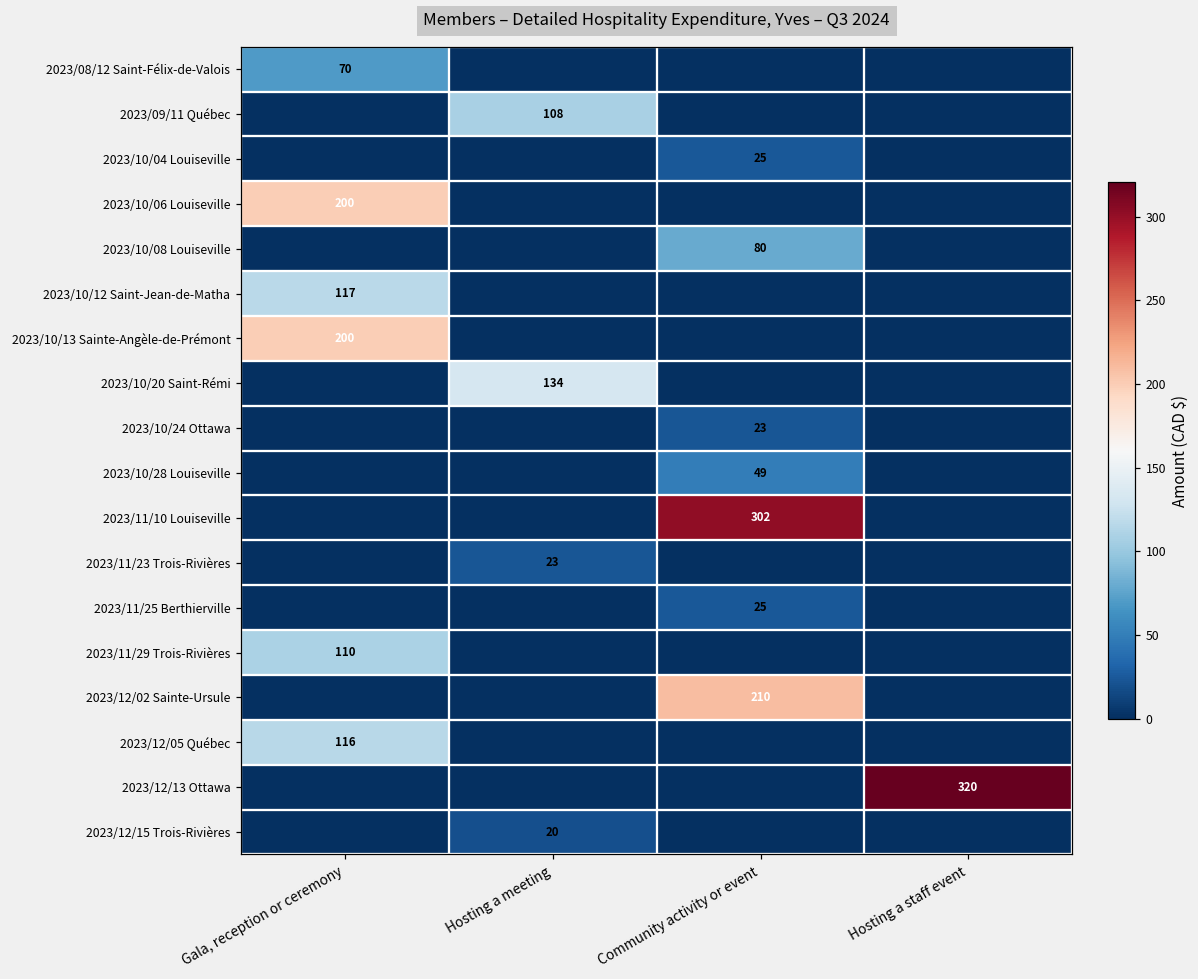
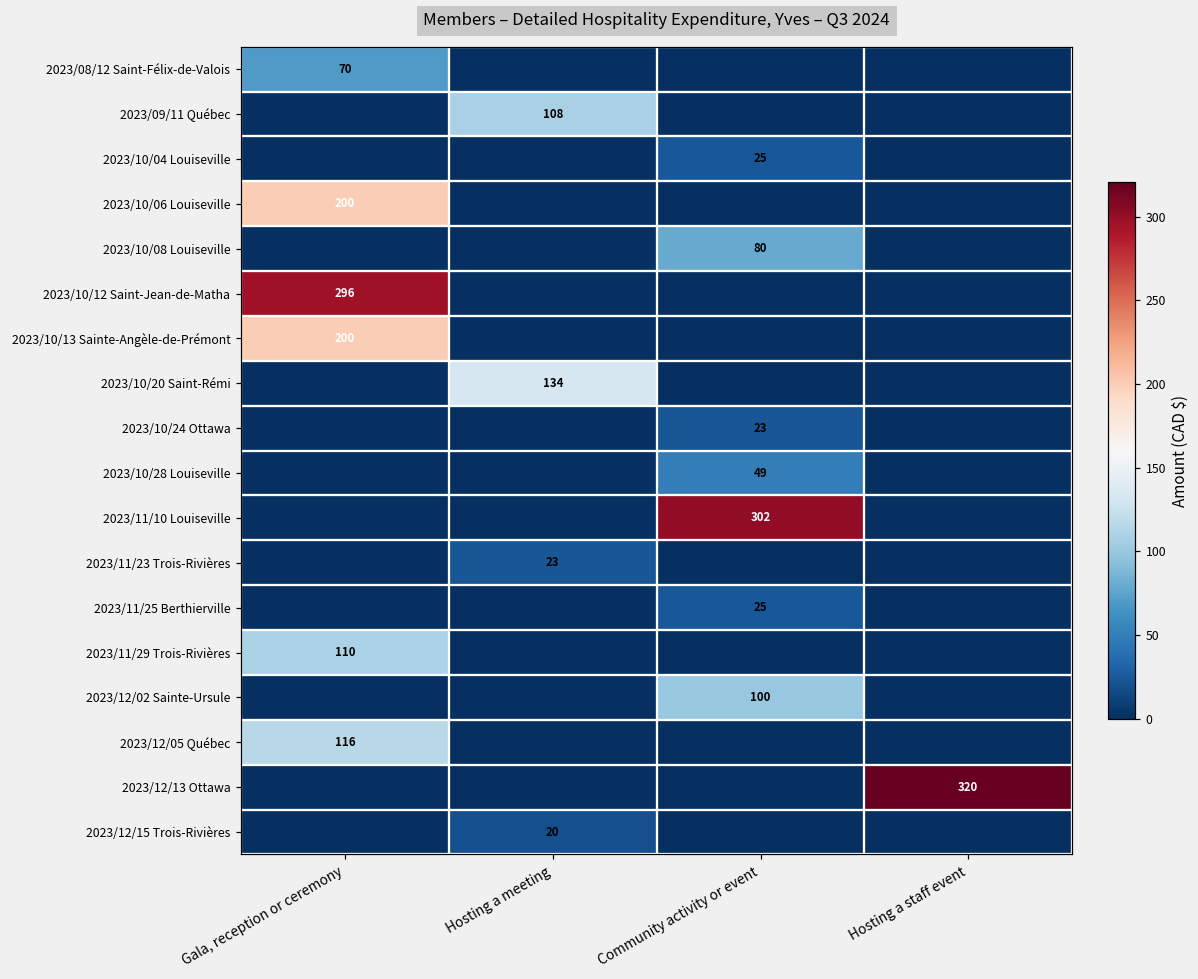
  {
    "2023/08/12 Saint-Félix-de-Valois": {
      "Gala, reception or ceremony": 70
    },
    "2023/09/11 Québec": {
      "Hosting a meeting": 108
    },
    "2023/10/04 Louiseville": {
      "Community activity or event": 25
    },
    "2023/10/06 Louiseville": {
      "Gala, reception or ceremony": 200
    },
    "2023/10/08 Louiseville": {
      "Community activity or event": 80
    },
    "2023/10/12 Saint-Jean-de-Matha": {
-     "Gala, reception or ceremony": 117
+     "Gala, reception or ceremony": 296
    },
    "2023/10/13 Sainte-Angèle-de-Prémont": {
      "Gala, reception or ceremony": 200
    },
    "2023/10/20 Saint-Rémi": {
      "Hosting a meeting": 134
    },
    "2023/10/24 Ottawa": {
      "Community activity or event": 23
    },
    "2023/10/28 Louiseville": {
      "Community activity or event": 49
    },
    "2023/11/10 Louiseville": {
      "Community activity or event": 302
    },
    "2023/11/23 Trois-Rivières": {
      "Hosting a meeting": 23
    },
    "2023/11/25 Berthierville": {
      "Community activity or event": 25
    },
    "2023/11/29 Trois-Rivières": {
      "Gala, reception or ceremony": 110
    },
    "2023/12/02 Sainte-Ursule": {
-     "Community activity or event": 210
+     "Community activity or event": 100
    },
    "2023/12/05 Québec": {
      "Gala, reception or ceremony": 116
    },
    "2023/12/13 Ottawa": {
      "Hosting a staff event": 320
    },
    "2023/12/15 Trois-Rivières": {
      "Hosting a meeting": 20
    }
  }
